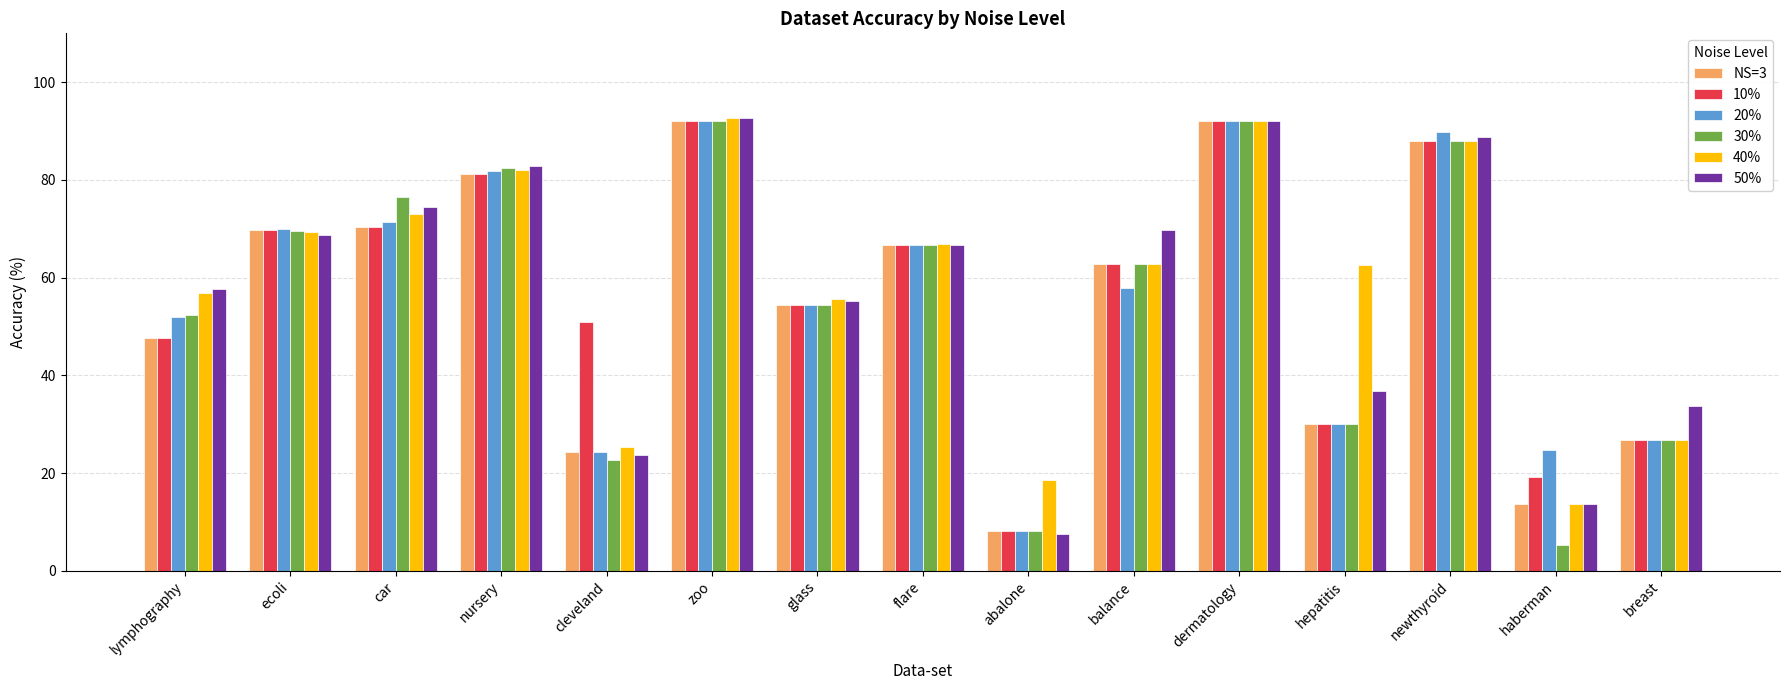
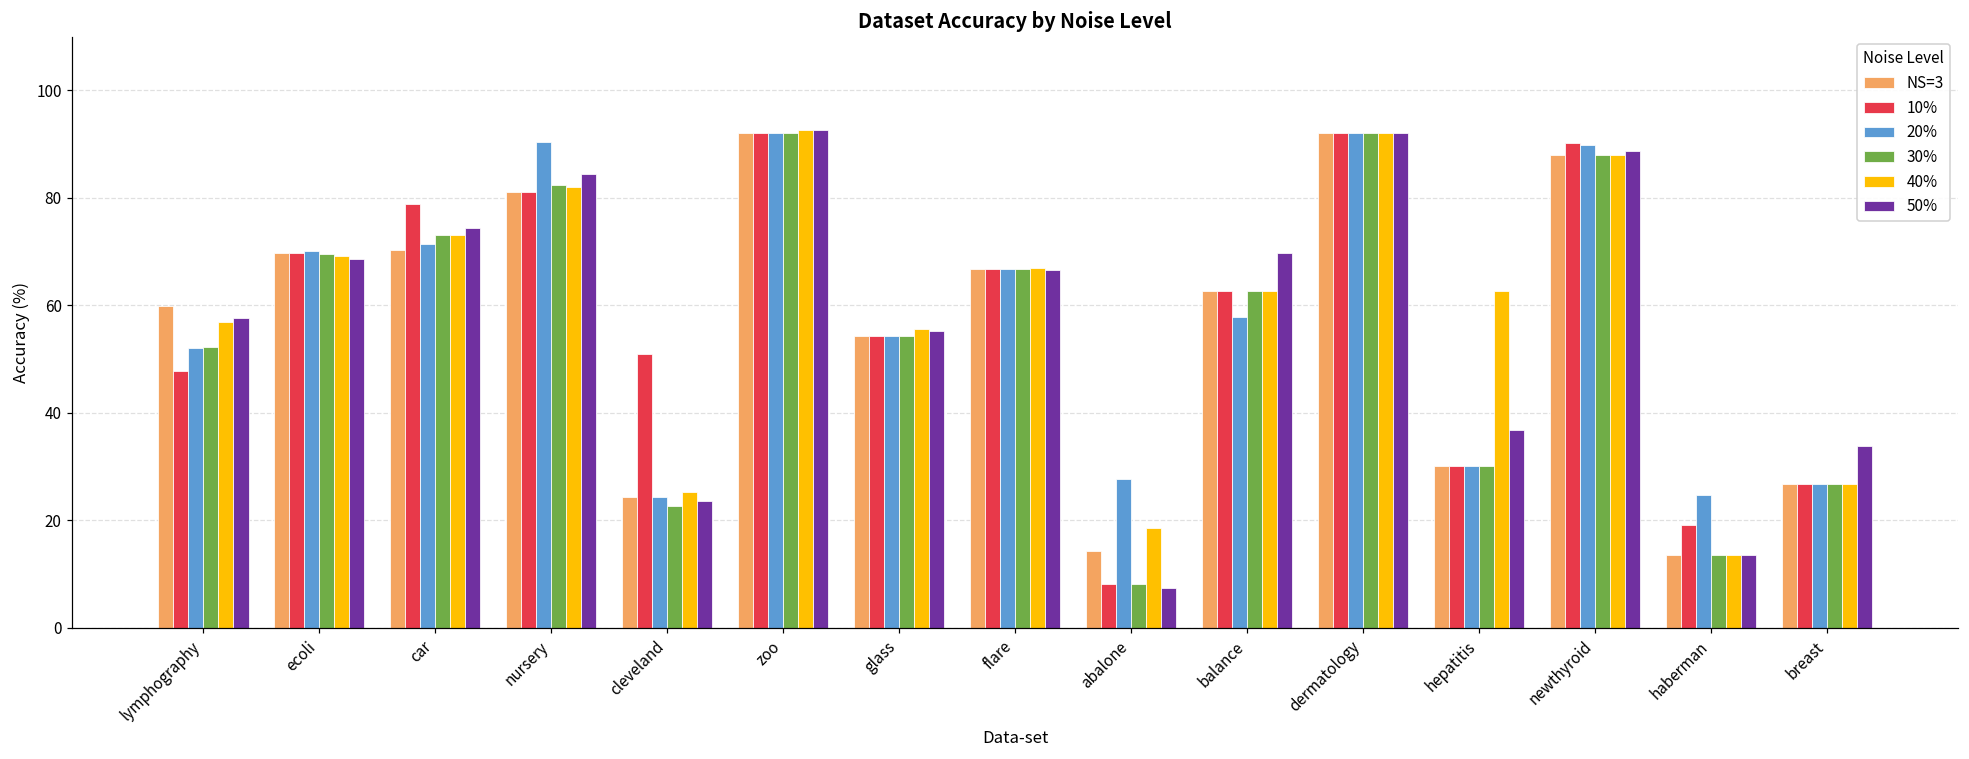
  {
    "NS=3": {
-     "lymphography": 48,
+     "lymphography": 60,
      "ecoli": 70,
      "car": 70,
      "nursery": 81,
      "cleveland": 24,
      "zoo": 92,
      "glass": 54,
      "flare": 67,
-     "abalone": 8,
+     "abalone": 14,
      "balance": 63,
      "dermatology": 92,
      "hepatitis": 30,
      "newthyroid": 88,
      "haberman": 14,
      "breast": 27
    },
    "10%": {
      "lymphography": 48,
      "ecoli": 70,
-     "car": 70,
+     "car": 79,
      "nursery": 81,
      "cleveland": 51,
      "zoo": 92,
      "glass": 54,
      "flare": 67,
      "abalone": 8,
      "balance": 63,
      "dermatology": 92,
      "hepatitis": 30,
-     "newthyroid": 88,
+     "newthyroid": 90,
      "haberman": 19,
      "breast": 27
    },
    "20%": {
      "lymphography": 52,
      "ecoli": 70,
      "car": 71,
-     "nursery": 82,
+     "nursery": 90,
      "cleveland": 24,
      "zoo": 92,
      "glass": 54,
      "flare": 67,
-     "abalone": 8,
+     "abalone": 28,
      "balance": 58,
      "dermatology": 92,
      "hepatitis": 30,
      "newthyroid": 90,
      "haberman": 25,
      "breast": 27
    },
    "30%": {
      "lymphography": 52,
      "ecoli": 70,
-     "car": 76,
+     "car": 73,
      "nursery": 82,
      "cleveland": 23,
      "zoo": 92,
      "glass": 54,
      "flare": 67,
      "abalone": 8,
      "balance": 63,
      "dermatology": 92,
      "hepatitis": 30,
      "newthyroid": 88,
-     "haberman": 5,
+     "haberman": 14,
      "breast": 27
    },
    "40%": {
      "lymphography": 57,
      "ecoli": 69,
      "car": 73,
      "nursery": 82,
      "cleveland": 25,
      "zoo": 93,
      "glass": 56,
      "flare": 67,
      "abalone": 19,
      "balance": 63,
      "dermatology": 92,
      "hepatitis": 63,
      "newthyroid": 88,
      "haberman": 14,
      "breast": 27
    },
    "50%": {
      "lymphography": 58,
      "ecoli": 69,
      "car": 74,
-     "nursery": 83,
+     "nursery": 84,
      "cleveland": 24,
      "zoo": 93,
      "glass": 55,
      "flare": 67,
      "abalone": 7,
      "balance": 70,
      "dermatology": 92,
      "hepatitis": 37,
      "newthyroid": 89,
      "haberman": 14,
      "breast": 34
    }
  }
